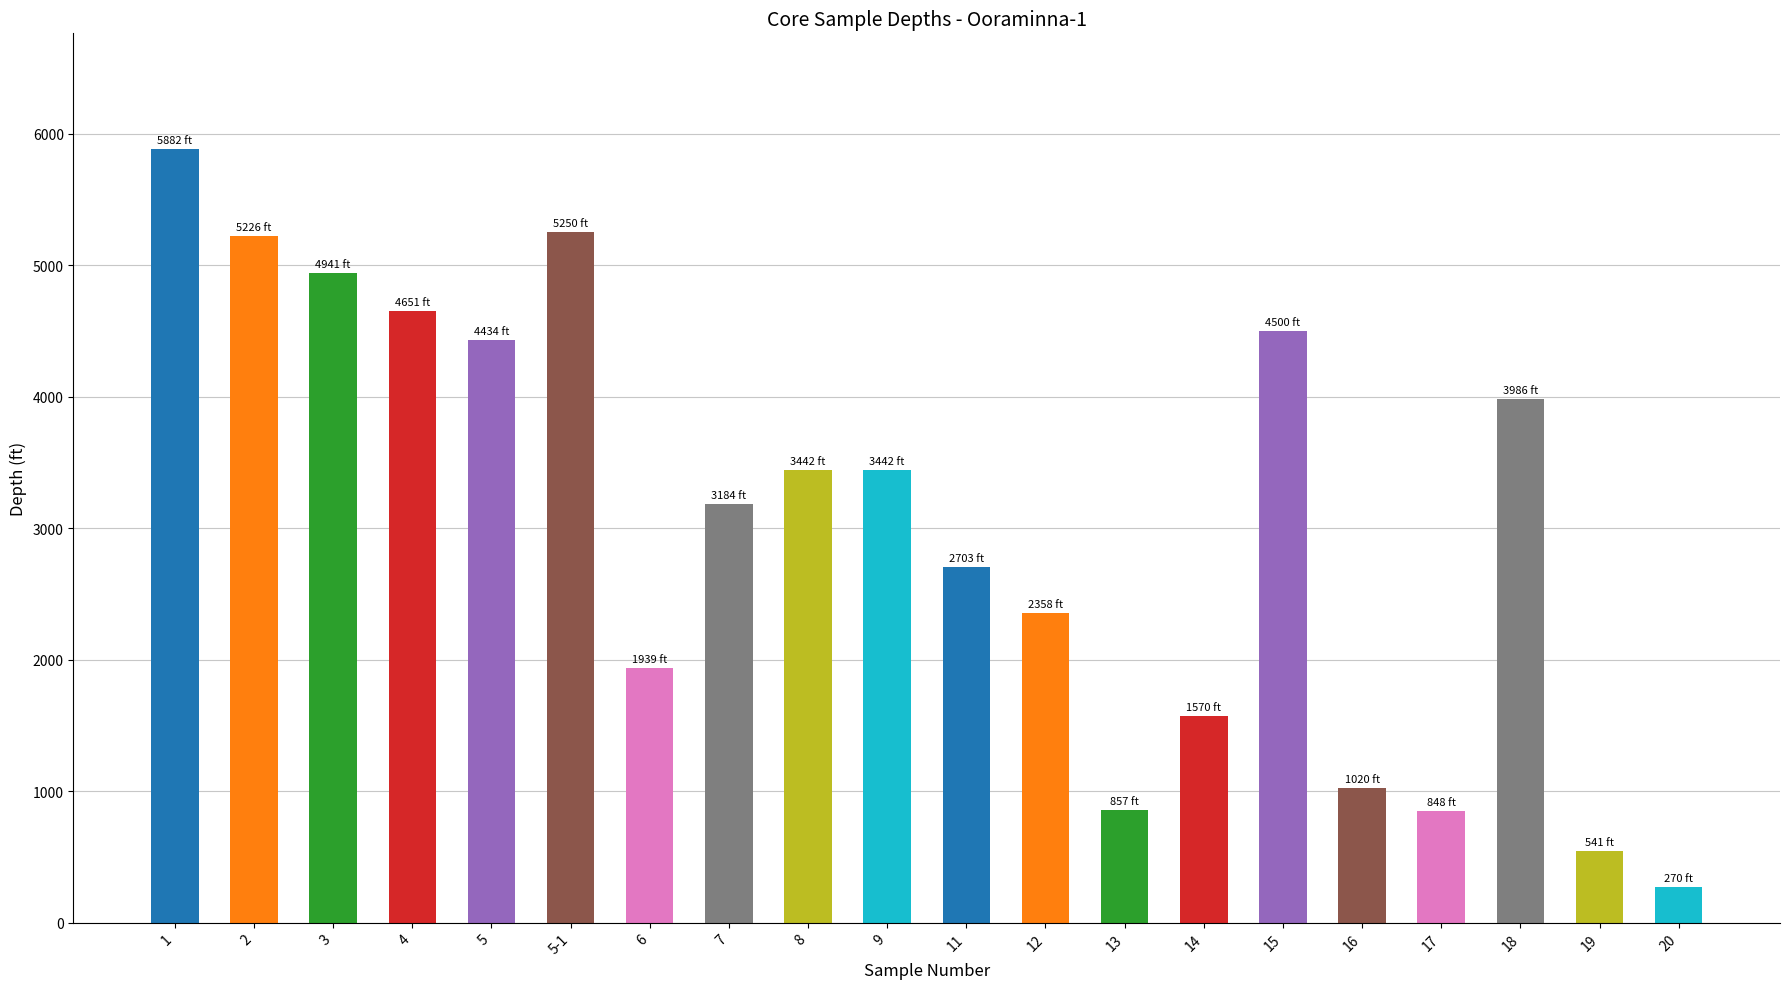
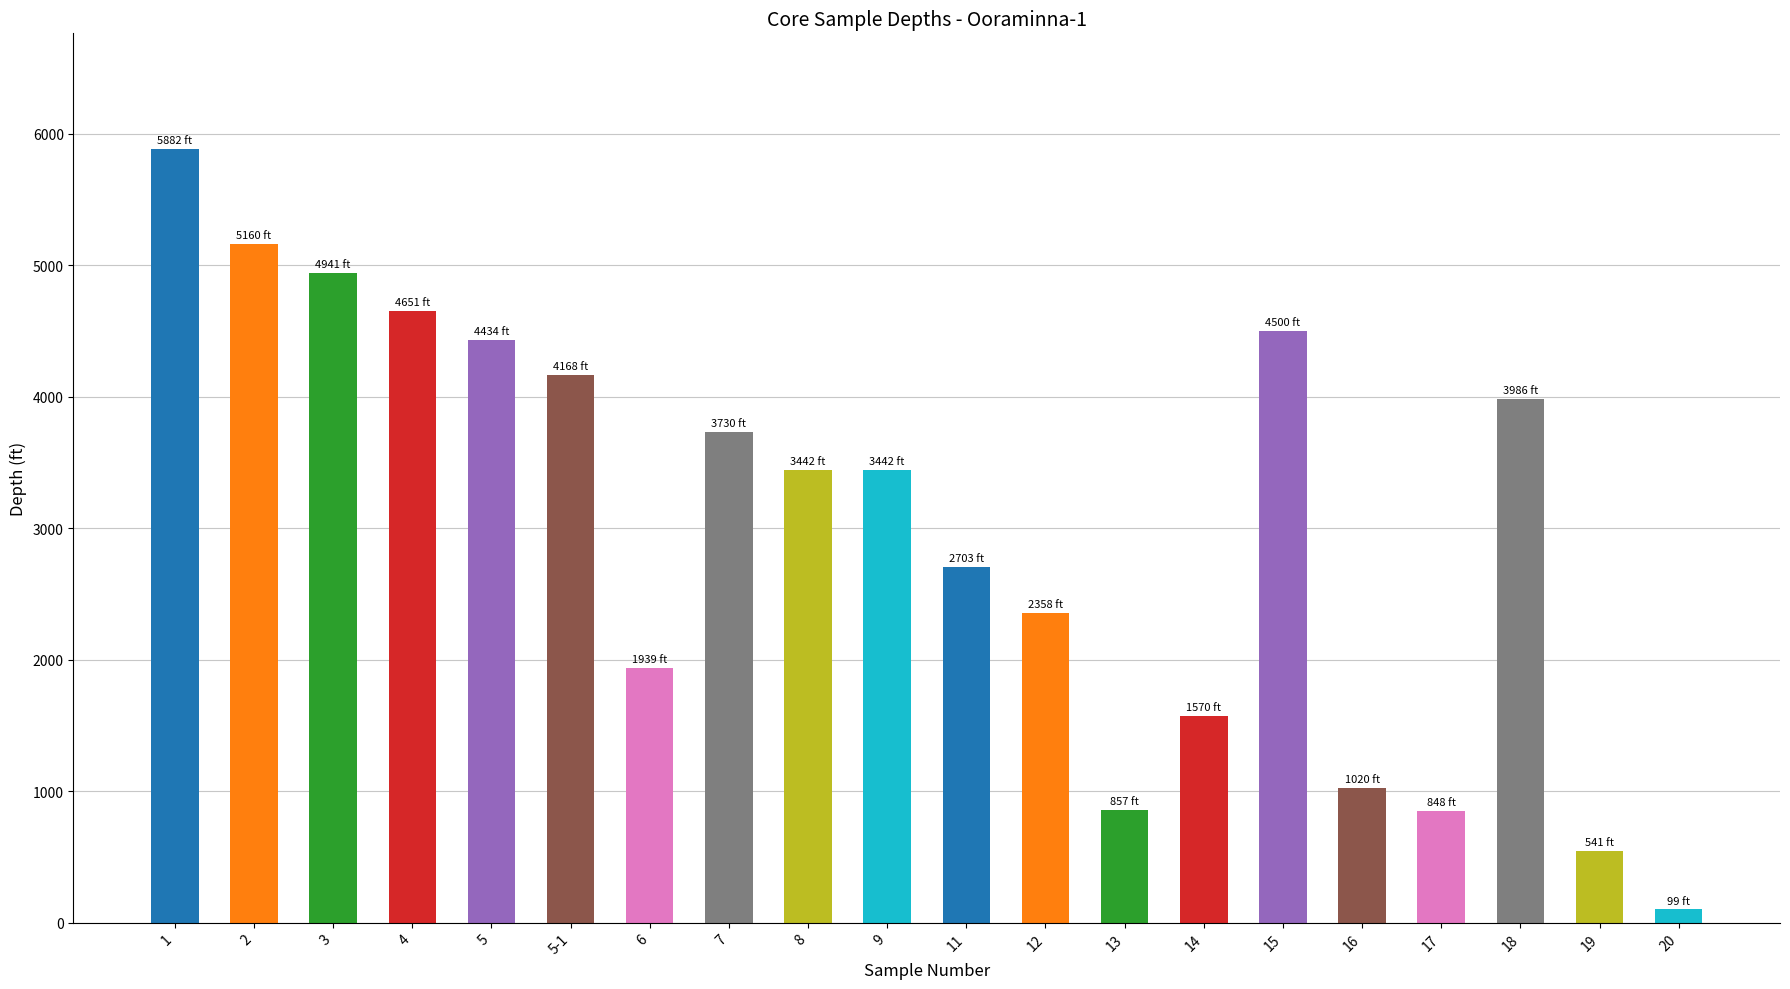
  {
    "1": 5882,
-   "2": 5226,
+   "2": 5160,
    "3": 4941,
    "4": 4651,
    "5": 4434,
-   "5-1": 5250,
+   "5-1": 4168,
    "6": 1939,
-   "7": 3184,
+   "7": 3730,
    "8": 3442,
    "9": 3442,
    "11": 2703,
    "12": 2358,
    "13": 857,
    "14": 1570,
    "15": 4500,
    "16": 1020,
    "17": 848,
    "18": 3986,
    "19": 541,
-   "20": 270
+   "20": 99
  }
